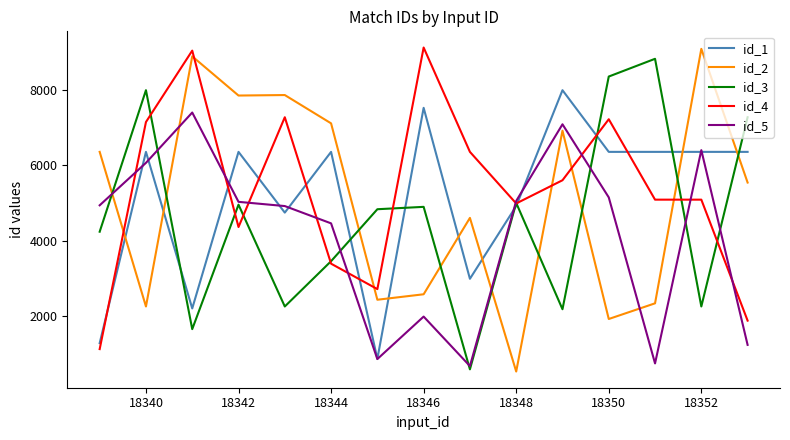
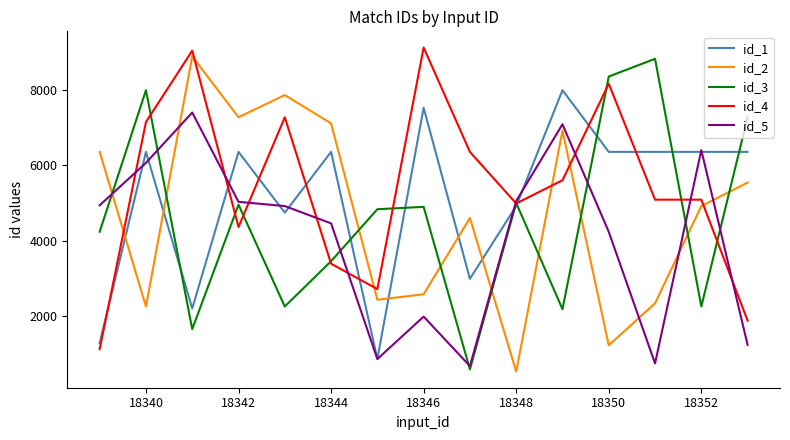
  {
    "id_1": {
      "18340": 6400,
      "18342": 6400,
      "18344": 6400,
      "18346": 7500,
      "18348": 4900,
      "18350": 6400
    },
    "id_2": {
      "18340": 2300,
-     "18342": 7900,
+     "18342": 7300,
      "18344": 7100,
      "18346": 2600,
      "18348": 500,
-     "18350": 1900,
-     "18352": 9100
+     "18350": 1200,
+     "18352": 4900
    },
    "id_3": {
      "18340": 8000,
      "18342": 5000,
      "18346": 4900,
      "18350": 8400,
      "18352": 2300
    },
    "id_4": {
      "18340": 7100,
      "18342": 4400,
      "18346": 9100,
-     "18350": 7200,
+     "18350": 8200,
      "18352": 5100
    },
    "id_5": {
      "18340": 6100,
      "18342": 5000,
      "18344": 4500,
      "18346": 2000,
-     "18350": 5100
+     "18350": 4200
    }
  }
